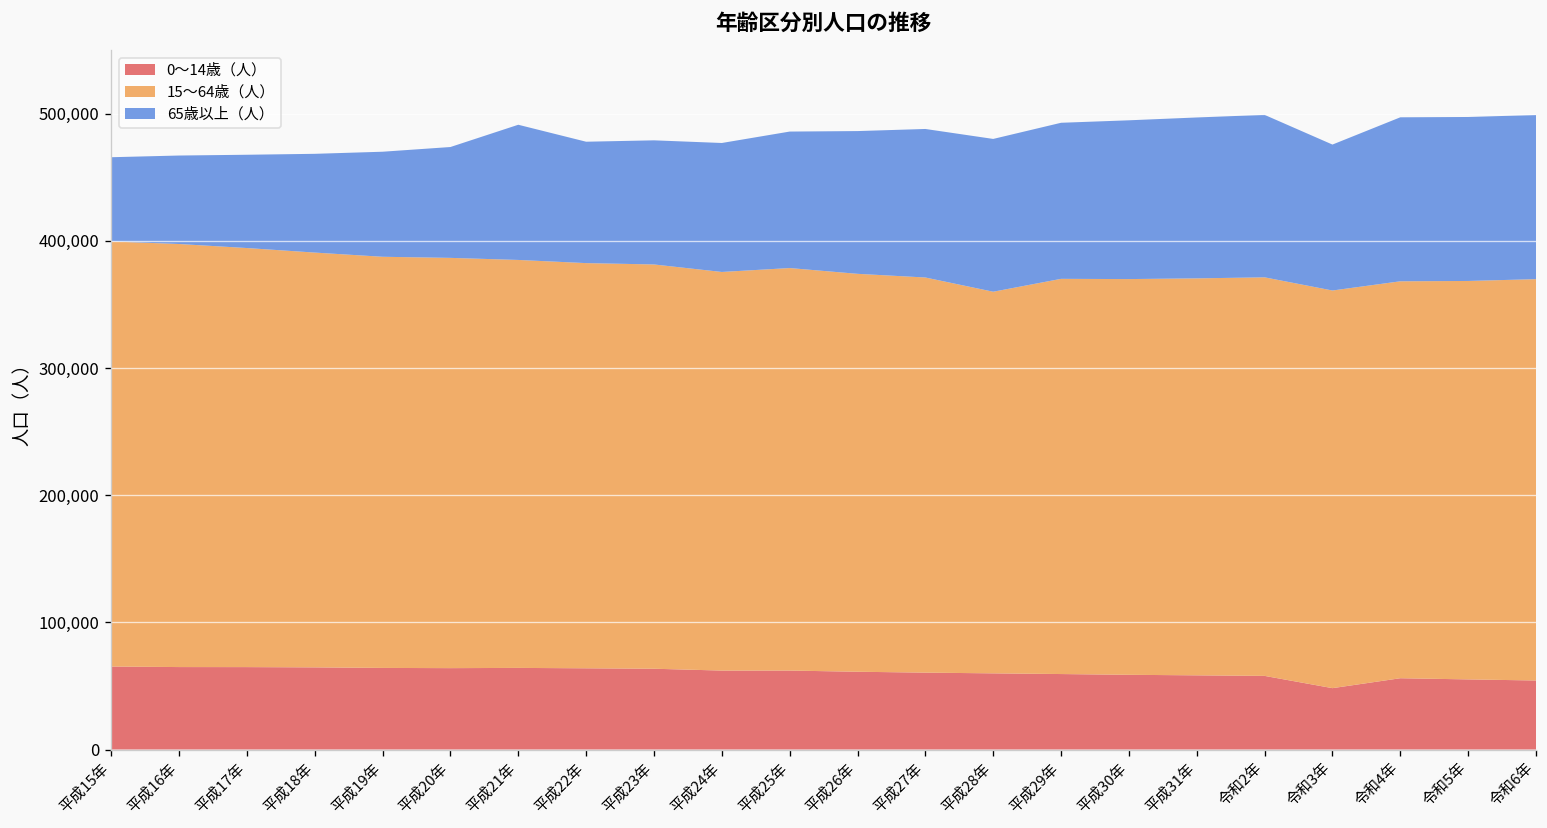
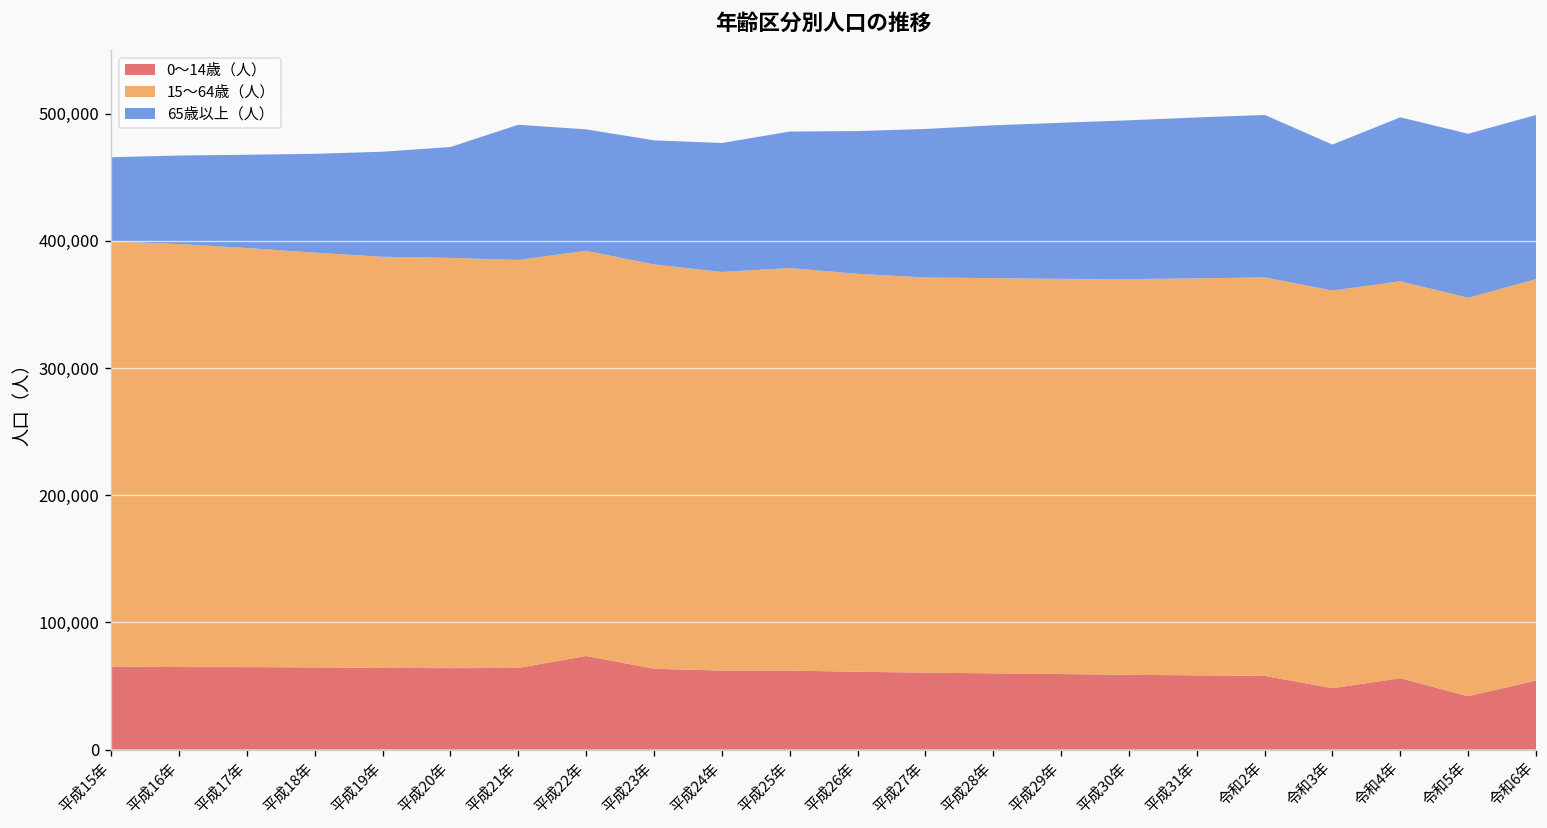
  {
    "0～14歳（人）": {
      "平成15年": "65,000",
      "平成16年": "65,000",
      "平成17年": "65,000",
      "平成18年": "65,000",
      "平成19年": "64,000",
      "平成20年": "64,000",
      "平成21年": "64,000",
-     "平成22年": "64,000",
+     "平成22年": "74,000",
      "平成23年": "64,000",
      "平成24年": "62,000",
      "平成25年": "62,000",
      "平成26年": "61,000",
      "平成27年": "61,000",
      "平成28年": "60,000",
      "平成29年": "59,000",
      "平成30年": "59,000",
      "平成31年": "58,000",
      "令和2年": "58,000",
      "令和3年": "48,000",
      "令和4年": "56,000",
-     "令和5年": "55,000",
+     "令和5年": "42,000",
      "令和6年": "54,000"
    },
    "15～64歳（人）": {
      "平成15年": "334,000",
      "平成16年": "333,000",
      "平成17年": "329,000",
      "平成18年": "326,000",
      "平成19年": "323,000",
      "平成20年": "323,000",
      "平成21年": "321,000",
      "平成22年": "319,000",
      "平成23年": "318,000",
      "平成24年": "313,000",
      "平成25年": "316,000",
      "平成26年": "313,000",
      "平成27年": "311,000",
-     "平成28年": "300,000",
+     "平成28年": "311,000",
      "平成29年": "311,000",
      "平成30年": "311,000",
      "平成31年": "312,000",
      "令和2年": "313,000",
      "令和3年": "313,000",
      "令和4年": "312,000",
      "令和5年": "313,000",
      "令和6年": "316,000"
    },
    "65歳以上（人）": {
      "平成15年": "66,000",
      "平成16年": "70,000",
      "平成17年": "73,000",
      "平成18年": "78,000",
      "平成19年": "83,000",
      "平成20年": "87,000",
      "平成21年": "106,000",
      "平成22年": "95,000",
      "平成23年": "98,000",
      "平成24年": "101,000",
      "平成25年": "107,000",
      "平成26年": "112,000",
      "平成27年": "117,000",
      "平成28年": "120,000",
      "平成29年": "123,000",
      "平成30年": "125,000",
      "平成31年": "126,000",
      "令和2年": "128,000",
      "令和3年": "115,000",
      "令和4年": "129,000",
      "令和5年": "129,000",
      "令和6年": "129,000"
    }
  }
